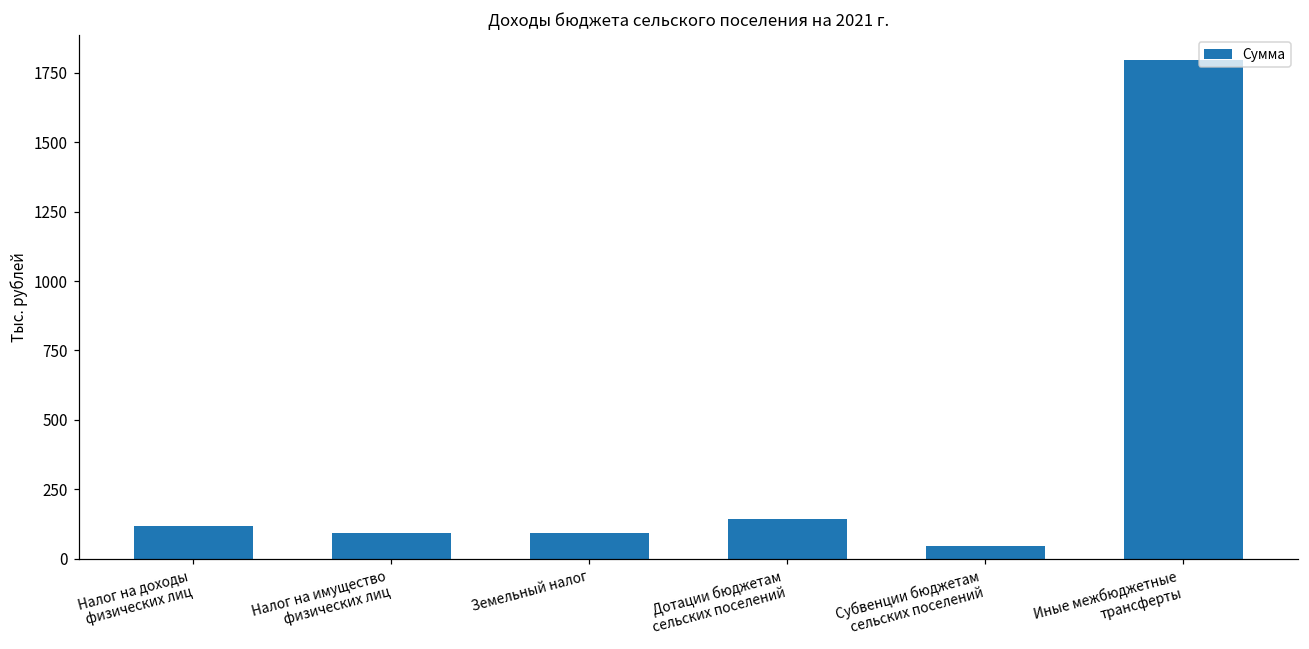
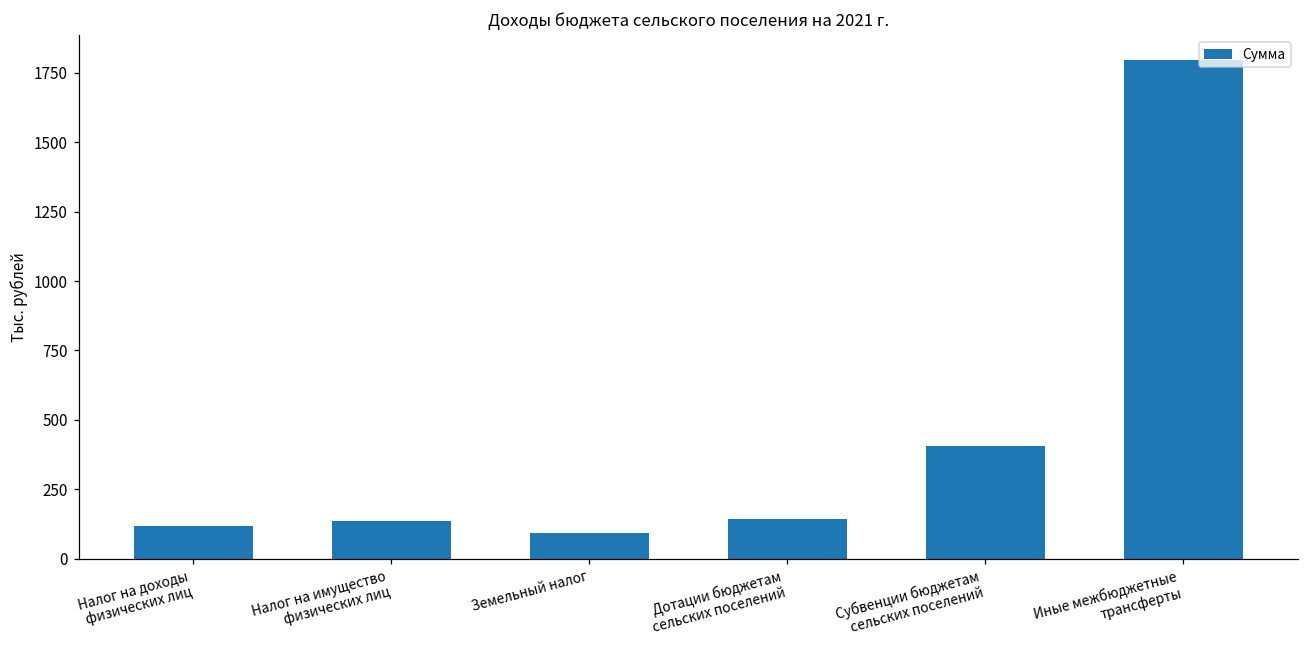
  {
    "Налог на доходы физических лиц": 120,
-   "Налог на имущество физических лиц": 90,
+   "Налог на имущество физических лиц": 130,
    "Земельный налог": 90,
    "Дотации бюджетам сельских поселений": 140,
-   "Субвенции бюджетам сельских поселений": 50,
+   "Субвенции бюджетам сельских поселений": 400,
    "Иные межбюджетные трансферты": 1800
  }
